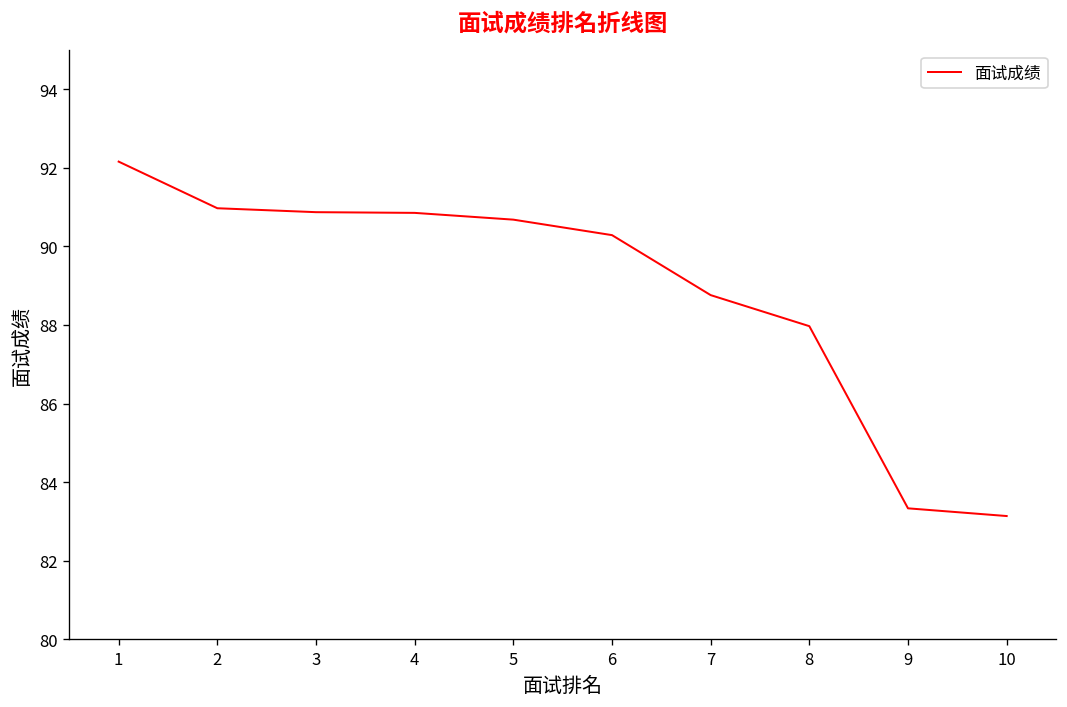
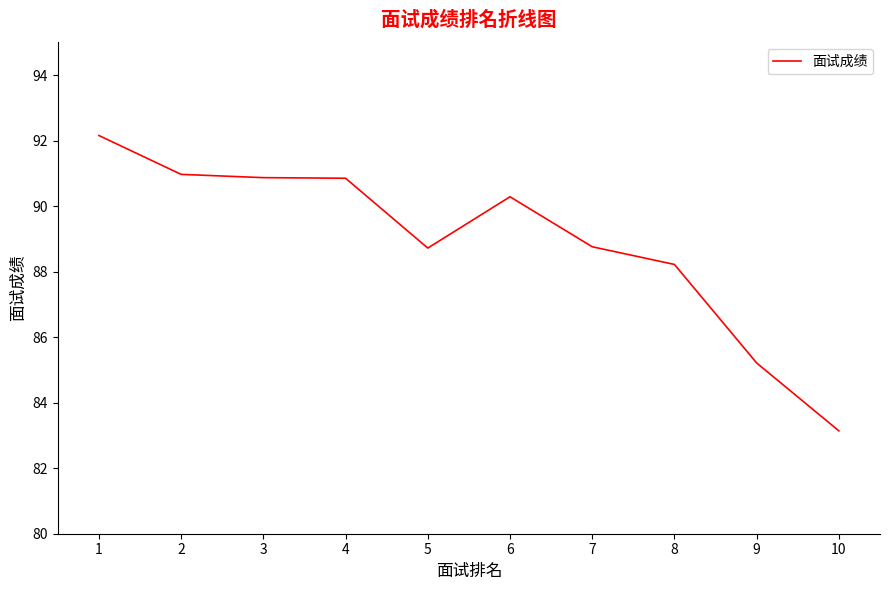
  {
    "1": 92.2,
    "2": 91.0,
    "3": 90.9,
    "4": 90.9,
-   "5": 90.7,
+   "5": 88.7,
    "6": 90.3,
    "7": 88.8,
-   "8": 88.0,
-   "9": 83.3,
+   "8": 88.2,
+   "9": 85.2,
    "10": 83.1
  }
